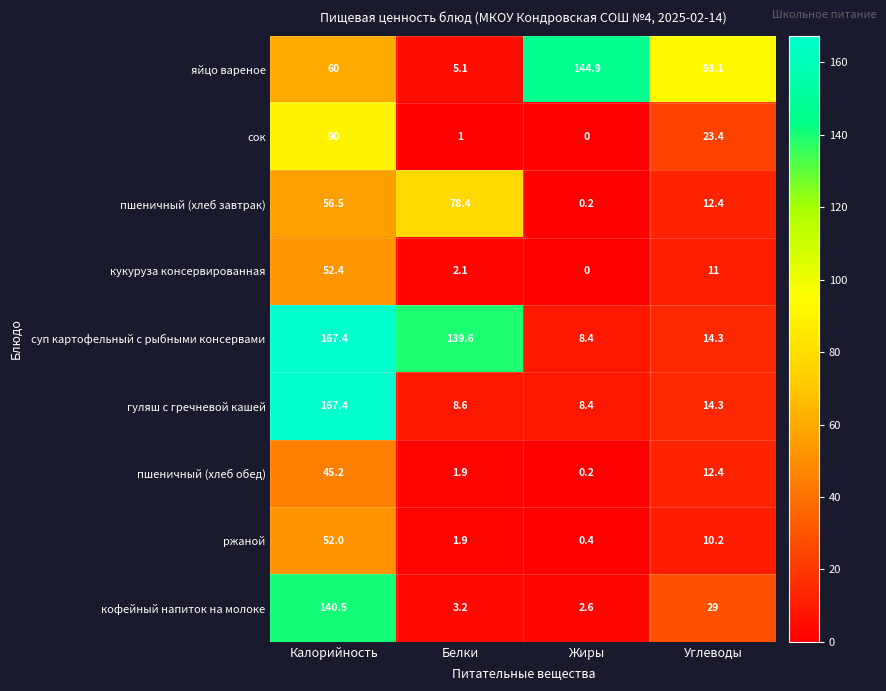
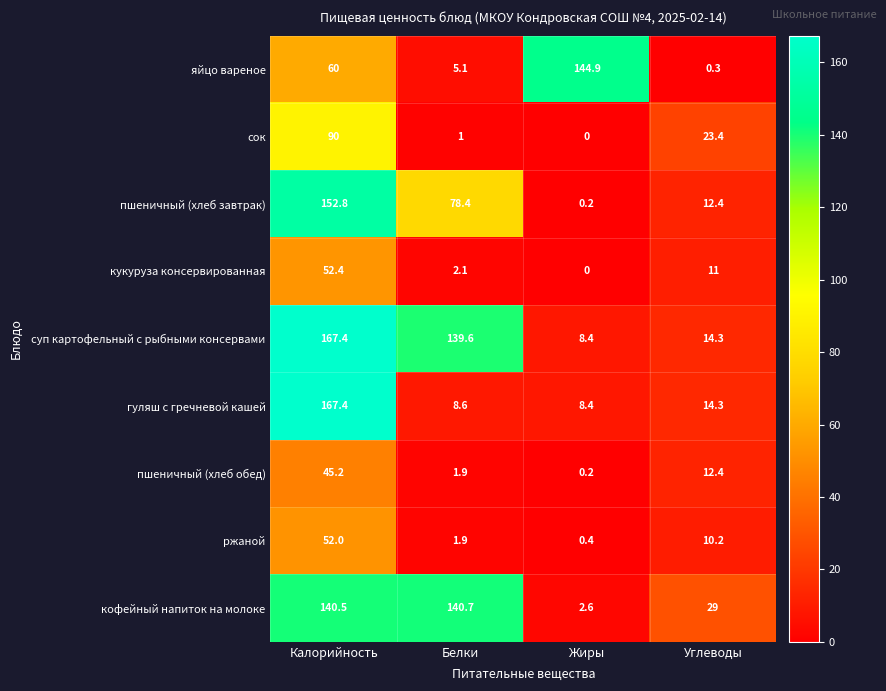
  {
    "яйцо вареное": {
-     "Углеводы": 93.1
+     "Углеводы": 0.3
    },
    "пшеничный (хлеб завтрак)": {
-     "Калорийность": 56.5
+     "Калорийность": 152.8
    },
    "кофейный напиток на молоке": {
-     "Белки": 3.2
+     "Белки": 140.7
    }
  }
